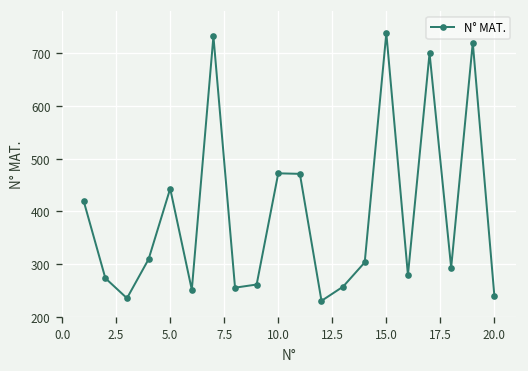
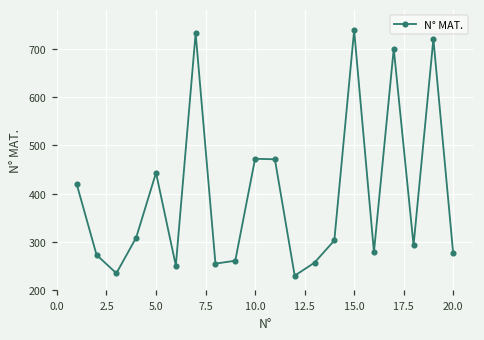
  {
    "5.0": 440,
    "10.0": 470,
    "15.0": 740,
-   "20.0": 240
+   "20.0": 280
  }
